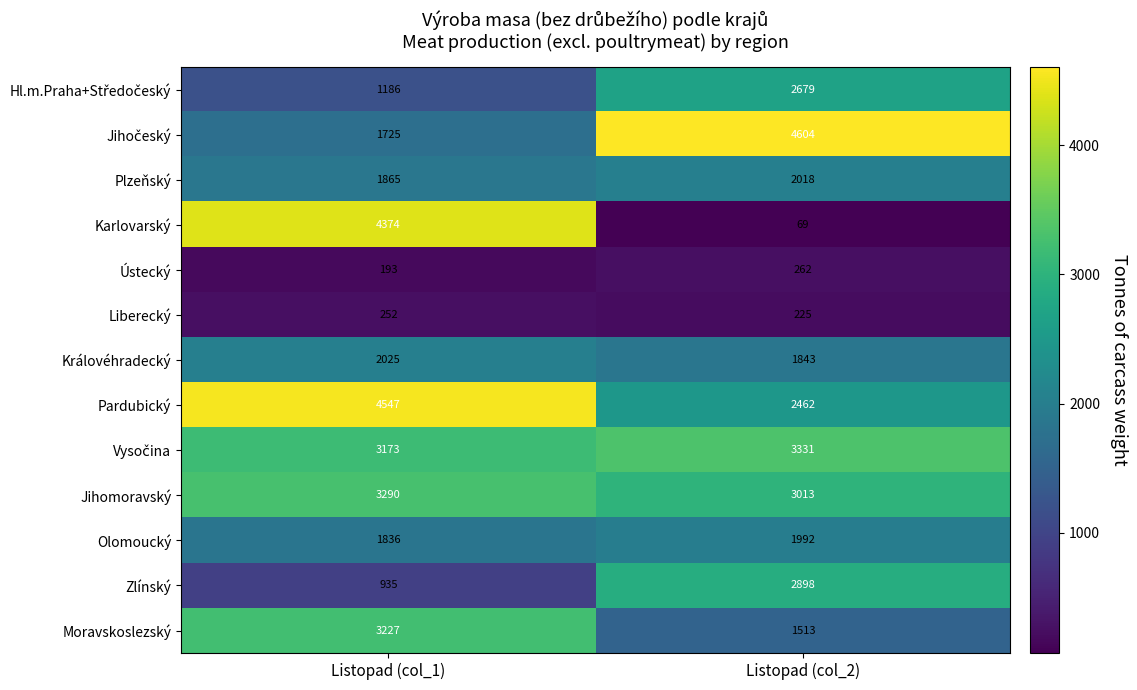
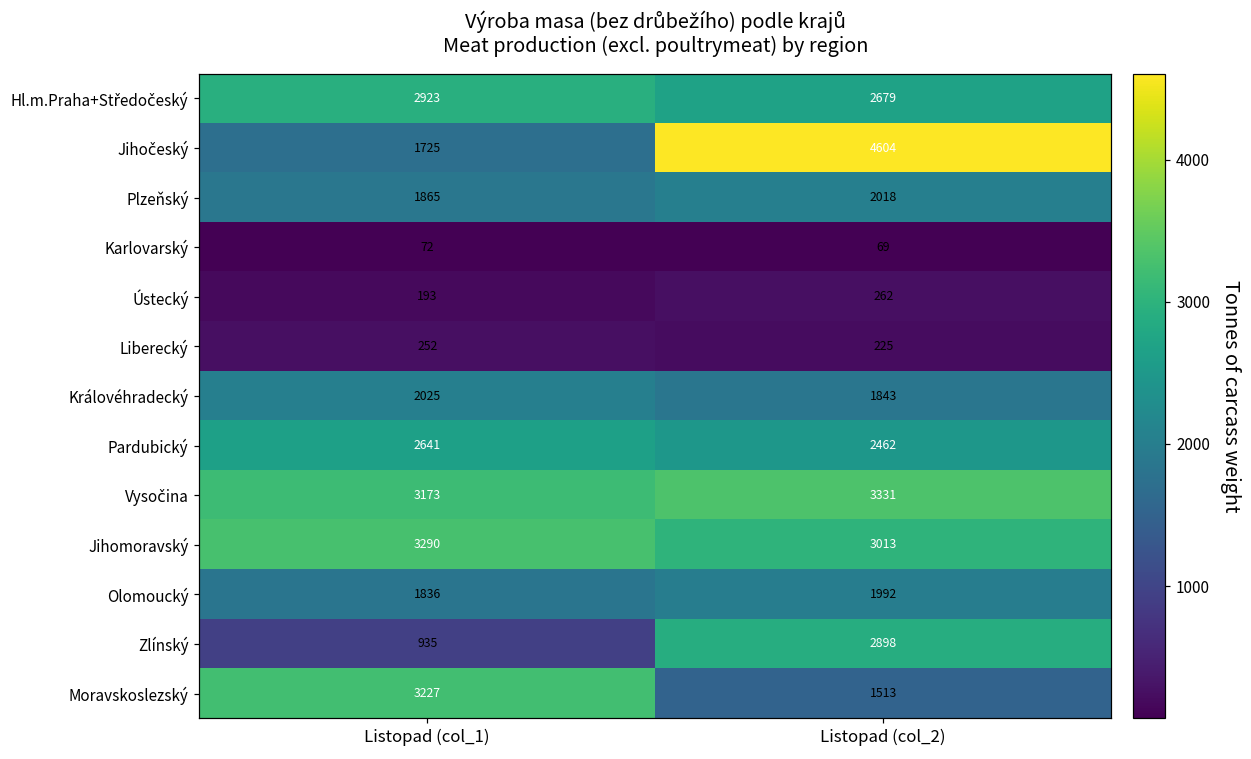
  {
    "Hl.m.Praha+Středočeský": {
-     "Listopad (col_1)": 1186,
+     "Listopad (col_1)": 2923,
      "Listopad (col_2)": 2679
    },
    "Jihočeský": {
      "Listopad (col_1)": 1725,
      "Listopad (col_2)": 4604
    },
    "Plzeňský": {
      "Listopad (col_1)": 1865,
      "Listopad (col_2)": 2018
    },
    "Karlovarský": {
-     "Listopad (col_1)": 4374,
+     "Listopad (col_1)": 72,
      "Listopad (col_2)": 69
    },
    "Ústecký": {
      "Listopad (col_1)": 193,
      "Listopad (col_2)": 262
    },
    "Liberecký": {
      "Listopad (col_1)": 252,
      "Listopad (col_2)": 225
    },
    "Královéhradecký": {
      "Listopad (col_1)": 2025,
      "Listopad (col_2)": 1843
    },
    "Pardubický": {
-     "Listopad (col_1)": 4547,
+     "Listopad (col_1)": 2641,
      "Listopad (col_2)": 2462
    },
    "Vysočina": {
      "Listopad (col_1)": 3173,
      "Listopad (col_2)": 3331
    },
    "Jihomoravský": {
      "Listopad (col_1)": 3290,
      "Listopad (col_2)": 3013
    },
    "Olomoucký": {
      "Listopad (col_1)": 1836,
      "Listopad (col_2)": 1992
    },
    "Zlínský": {
      "Listopad (col_1)": 935,
      "Listopad (col_2)": 2898
    },
    "Moravskoslezský": {
      "Listopad (col_1)": 3227,
      "Listopad (col_2)": 1513
    }
  }
